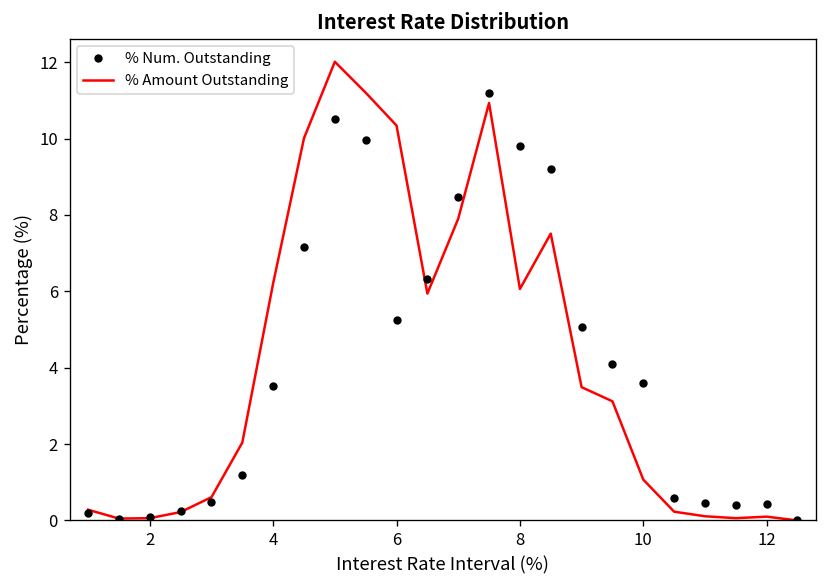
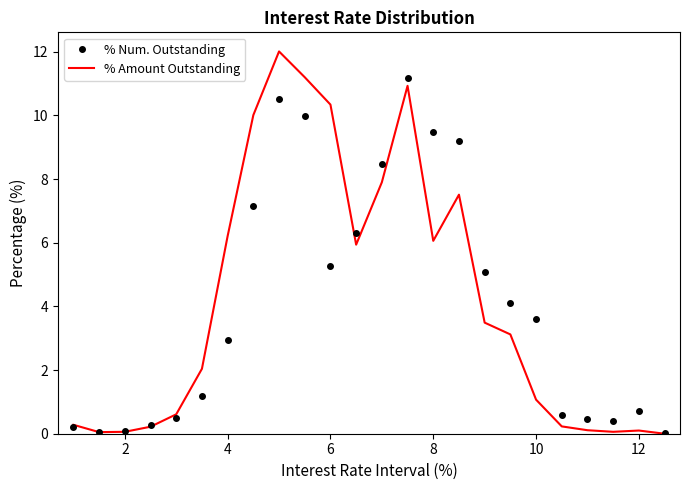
  {
    "% Num. Outstanding": {
-     "4": 3.5,
+     "4": 3.0,
      "6": 5.3,
-     "8": 9.8,
+     "8": 9.5,
      "10": 3.6,
-     "12": 0.4
+     "12": 0.7
    },
    "% Amount Outstanding": {
      "4": 6.2,
      "6": 10.3,
      "8": 6.1,
      "10": 1.1,
      "12": 0.1
    }
  }
